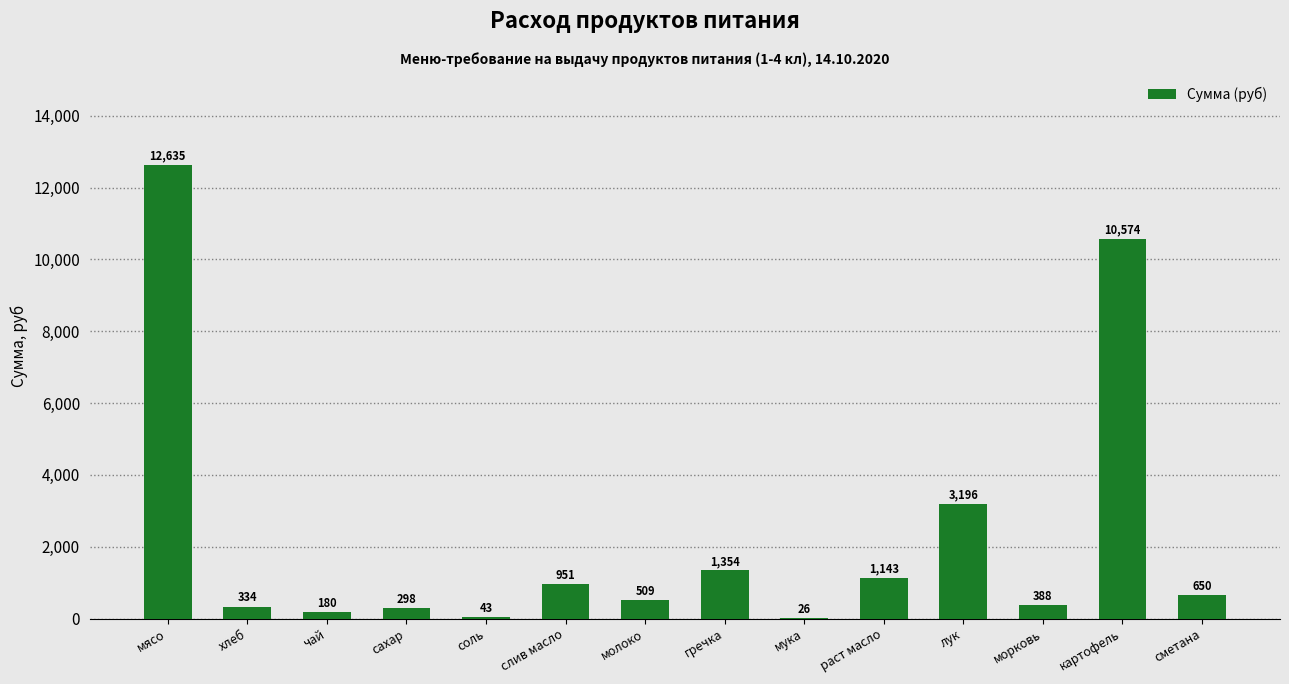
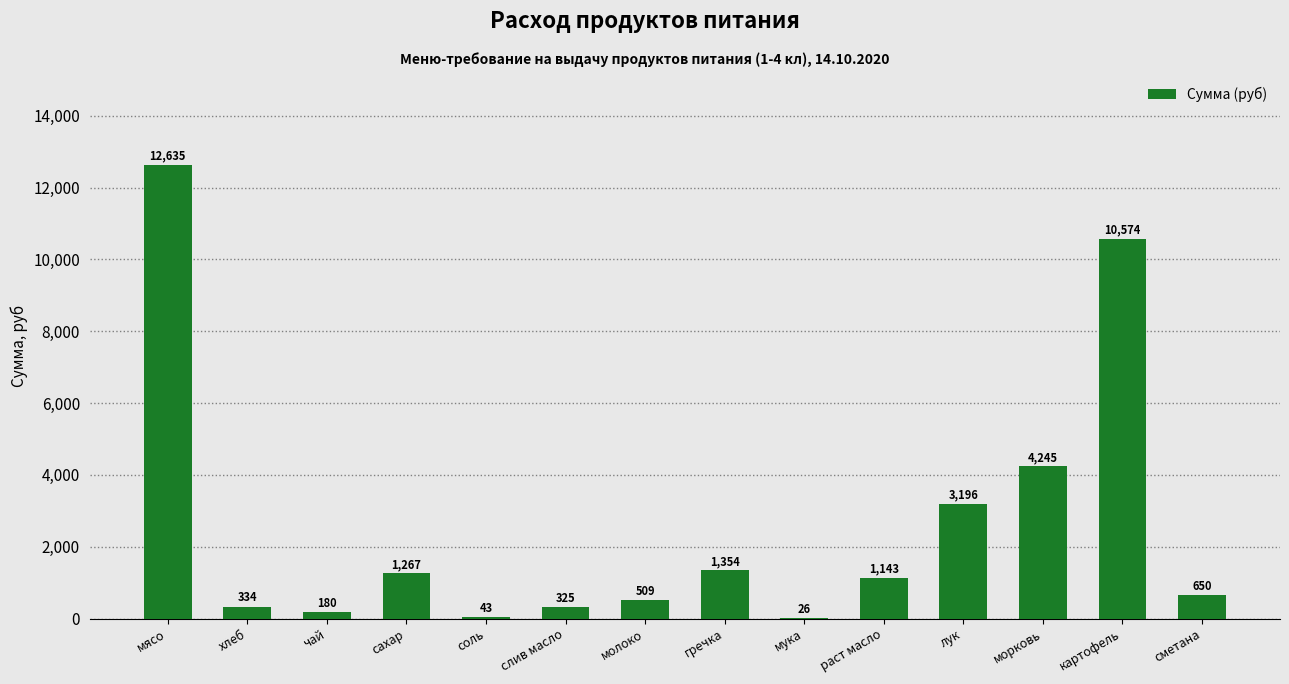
  {
    "мясо": "12,635",
    "хлеб": "334",
    "чай": "180",
-   "сахар": "298",
+   "сахар": "1,267",
    "соль": "43",
-   "слив масло": "951",
+   "слив масло": "325",
    "молоко": "509",
    "гречка": "1,354",
    "мука": "26",
    "раст масло": "1,143",
    "лук": "3,196",
-   "морковь": "388",
+   "морковь": "4,245",
    "картофель": "10,574",
    "сметана": "650"
  }
